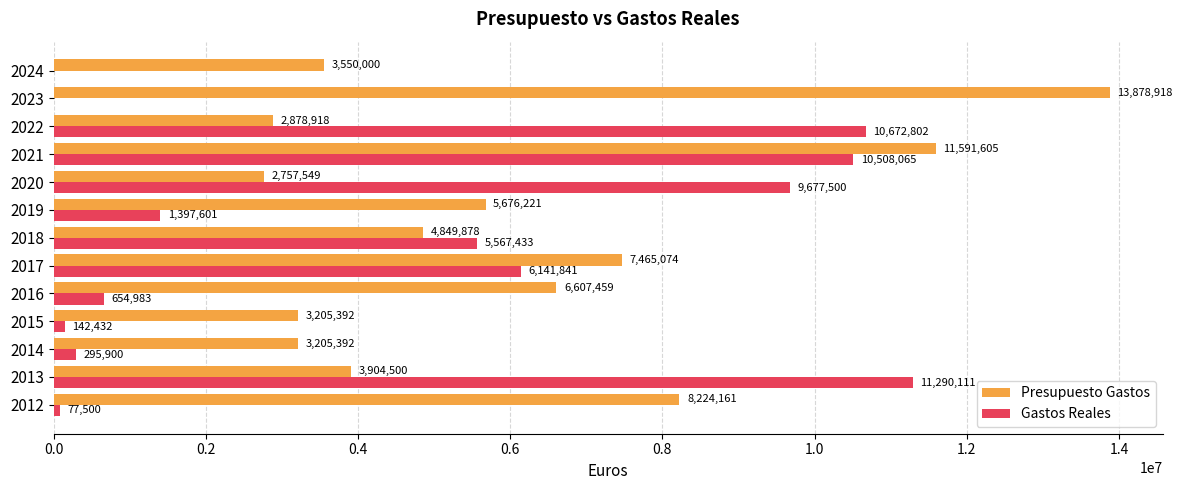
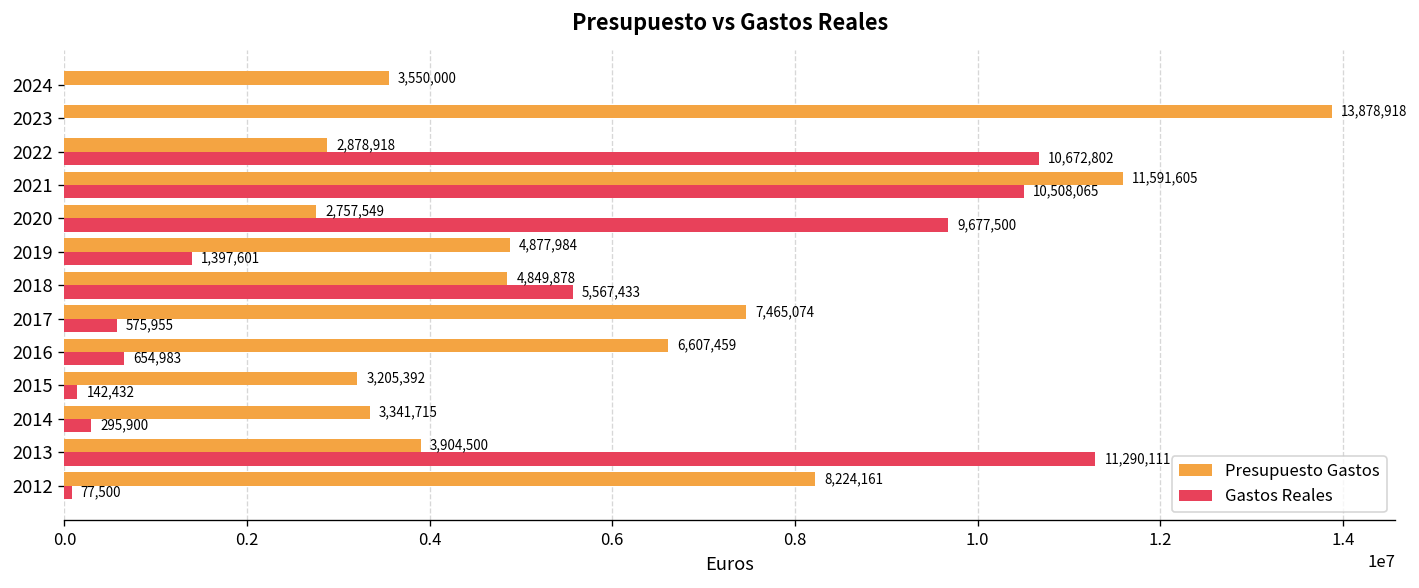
  {
    "Presupuesto Gastos": {
      "2024": "3,550,000",
      "2023": "13,878,918",
      "2022": "2,878,918",
      "2021": "11,591,605",
      "2020": "2,757,549",
-     "2019": "5,676,221",
+     "2019": "4,877,984",
      "2018": "4,849,878",
      "2017": "7,465,074",
      "2016": "6,607,459",
      "2015": "3,205,392",
-     "2014": "3,205,392",
+     "2014": "3,341,715",
      "2013": "3,904,500",
      "2012": "8,224,161"
    },
    "Gastos Reales": {
      "2022": "10,672,802",
      "2021": "10,508,065",
      "2020": "9,677,500",
      "2019": "1,397,601",
      "2018": "5,567,433",
-     "2017": "6,141,841",
+     "2017": "575,955",
      "2016": "654,983",
      "2015": "142,432",
      "2014": "295,900",
      "2013": "11,290,111",
      "2012": "77,500"
    }
  }
